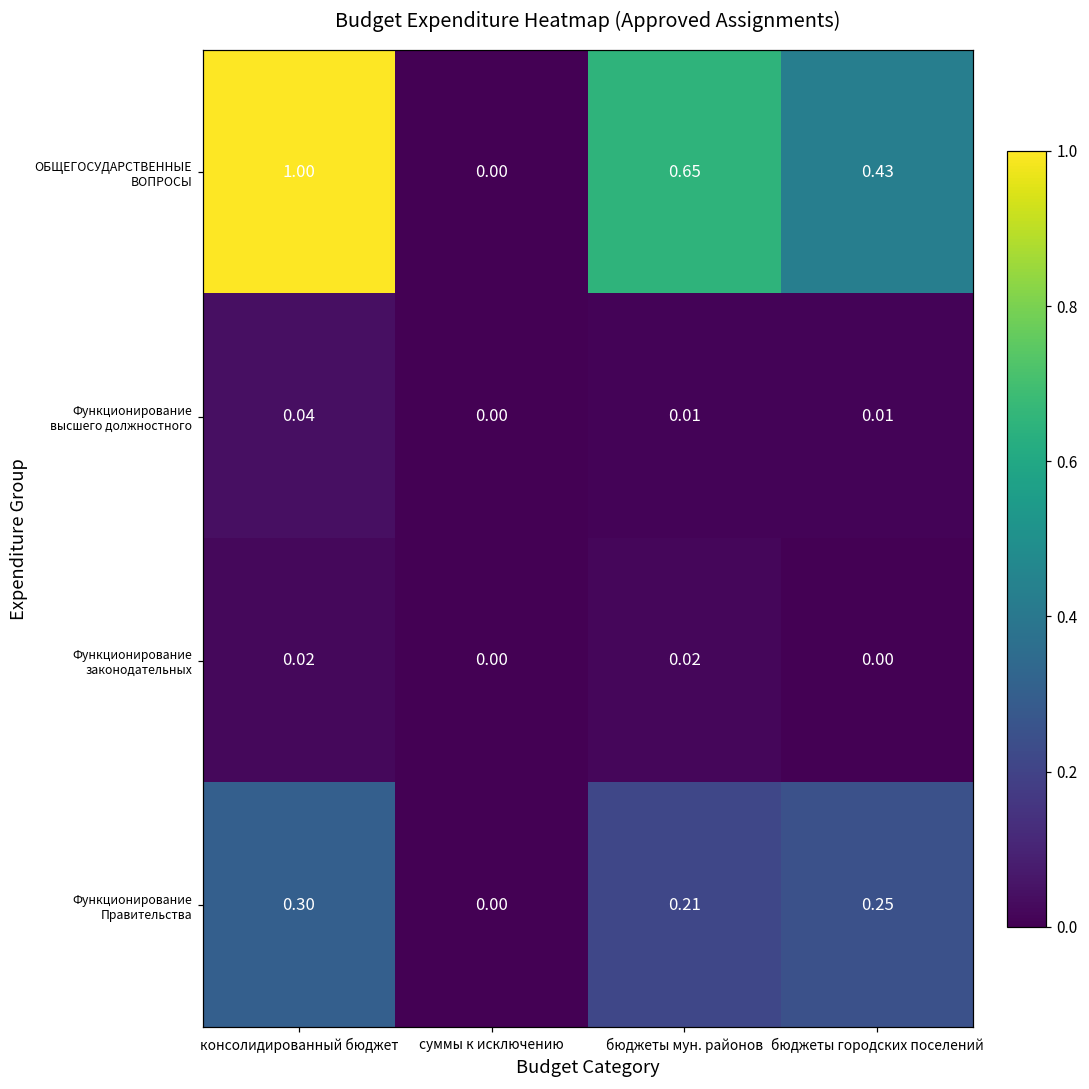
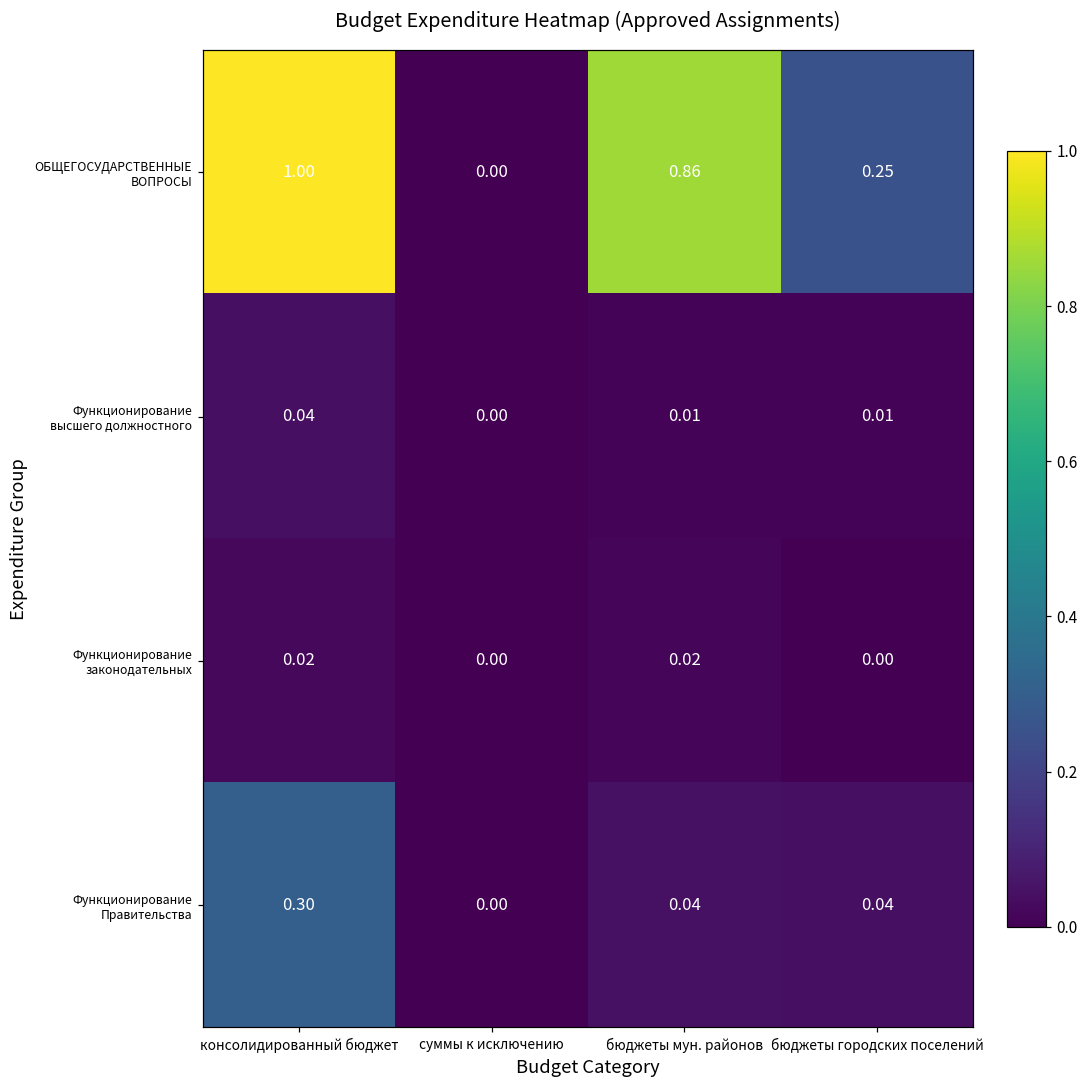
  {
    "ОБЩЕГОСУДАРСТВЕННЫЕ ВОПРОСЫ": {
      "консолидированный бюджет": 1.00,
      "суммы к исключению": 0.00,
-     "бюджеты мун. районов": 0.65,
-     "бюджеты городских поселений": 0.43
+     "бюджеты мун. районов": 0.86,
+     "бюджеты городских поселений": 0.25
    },
    "Функционирование высшего должностного": {
      "консолидированный бюджет": 0.04,
      "суммы к исключению": 0.00,
      "бюджеты мун. районов": 0.01,
      "бюджеты городских поселений": 0.01
    },
    "Функционирование законодательных": {
      "консолидированный бюджет": 0.02,
      "суммы к исключению": 0.00,
      "бюджеты мун. районов": 0.02,
      "бюджеты городских поселений": 0.00
    },
    "Функционирование Правительства": {
      "консолидированный бюджет": 0.30,
      "суммы к исключению": 0.00,
-     "бюджеты мун. районов": 0.21,
-     "бюджеты городских поселений": 0.25
+     "бюджеты мун. районов": 0.04,
+     "бюджеты городских поселений": 0.04
    }
  }
